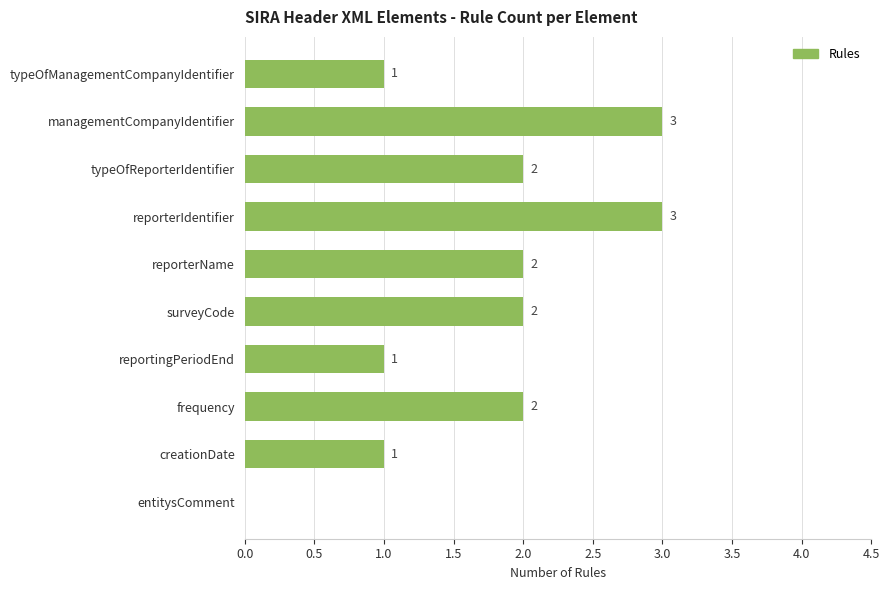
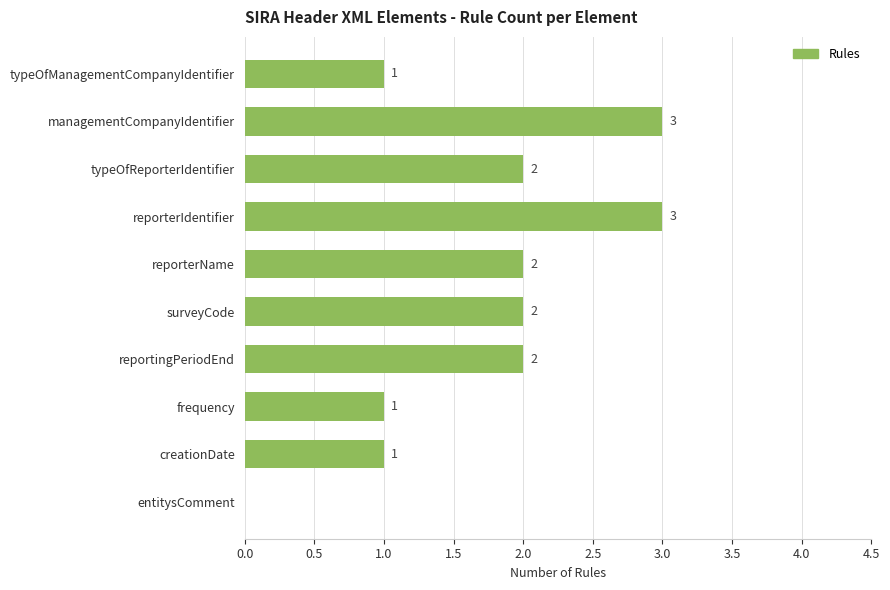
  {
    "typeOfManagementCompanyIdentifier": 1,
    "managementCompanyIdentifier": 3,
    "typeOfReporterIdentifier": 2,
    "reporterIdentifier": 3,
    "reporterName": 2,
    "surveyCode": 2,
-   "reportingPeriodEnd": 1,
-   "frequency": 2,
+   "reportingPeriodEnd": 2,
+   "frequency": 1,
    "creationDate": 1
  }
